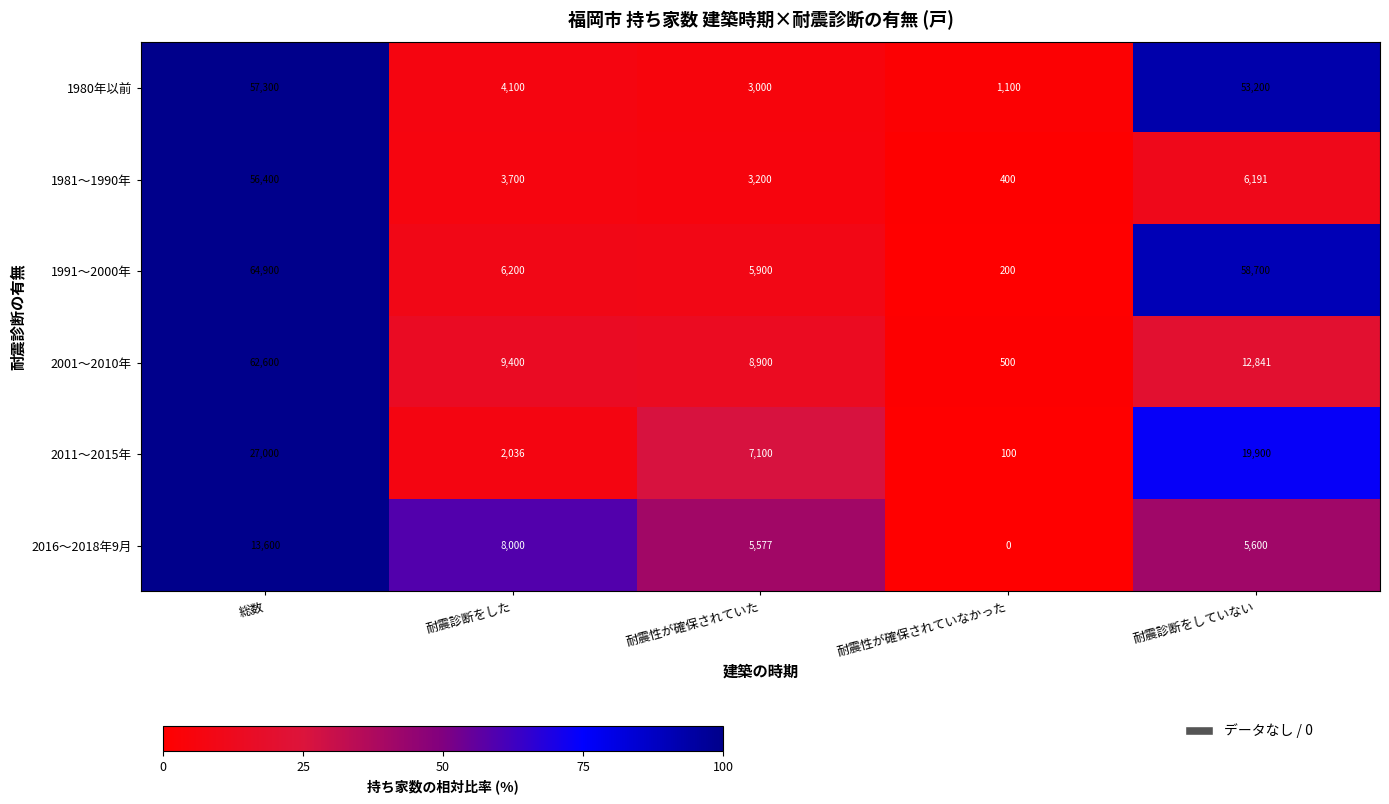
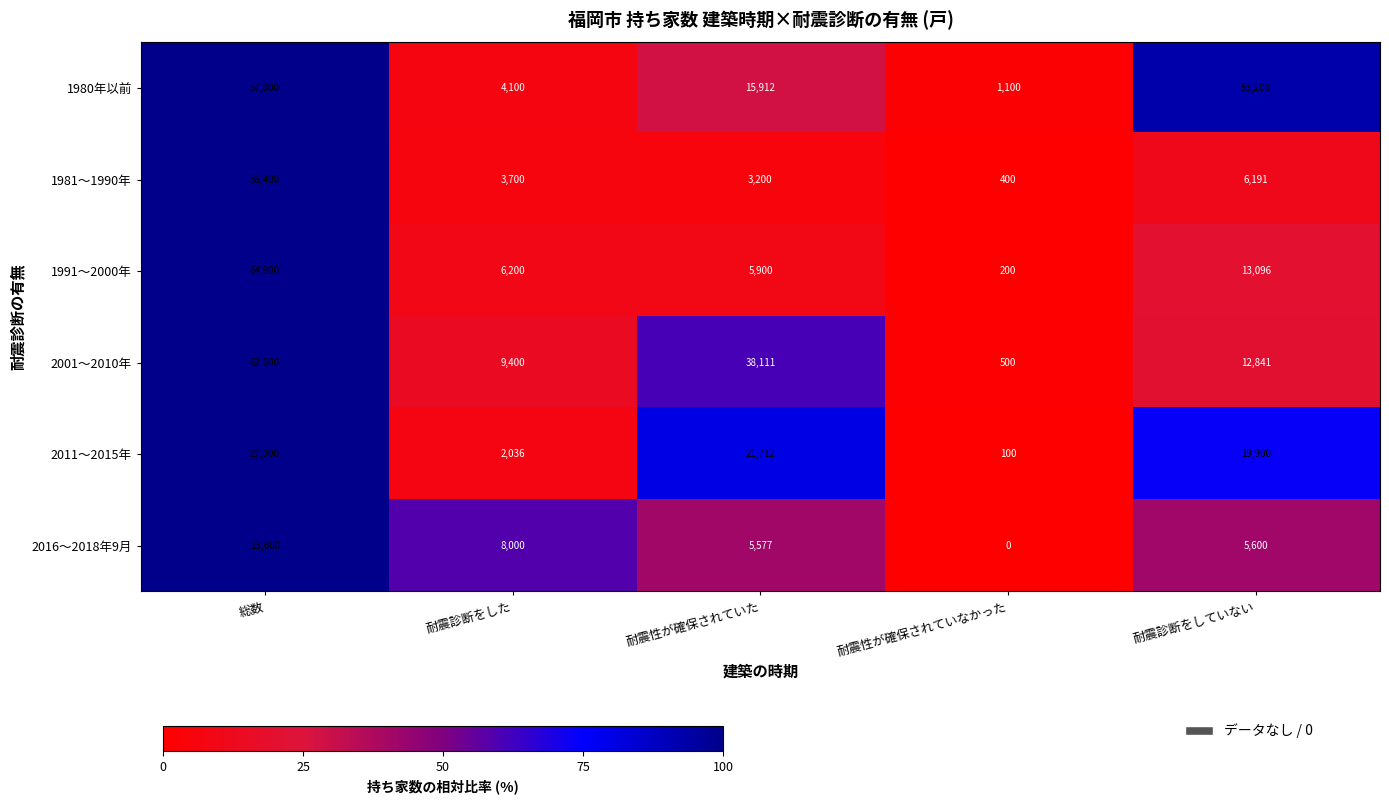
  {
    "1980年以前": {
      "総数": "57,300",
      "耐震診断をした": "4,100",
-     "耐震性が確保されていた": "3,000",
+     "耐震性が確保されていた": "15,912",
      "耐震性が確保されていなかった": "1,100",
      "耐震診断をしていない": "53,200"
    },
    "1981～1990年": {
      "総数": "56,400",
      "耐震診断をした": "3,700",
      "耐震性が確保されていた": "3,200",
      "耐震性が確保されていなかった": "400",
      "耐震診断をしていない": "6,191"
    },
    "1991～2000年": {
      "総数": "64,900",
      "耐震診断をした": "6,200",
      "耐震性が確保されていた": "5,900",
      "耐震性が確保されていなかった": "200",
-     "耐震診断をしていない": "58,700"
+     "耐震診断をしていない": "13,096"
    },
    "2001～2010年": {
      "総数": "62,600",
      "耐震診断をした": "9,400",
-     "耐震性が確保されていた": "8,900",
+     "耐震性が確保されていた": "38,111",
      "耐震性が確保されていなかった": "500",
      "耐震診断をしていない": "12,841"
    },
    "2011～2015年": {
      "総数": "27,000",
      "耐震診断をした": "2,036",
-     "耐震性が確保されていた": "7,100",
+     "耐震性が確保されていた": "21,712",
      "耐震性が確保されていなかった": "100",
      "耐震診断をしていない": "19,900"
    },
    "2016～2018年9月": {
      "総数": "13,600",
      "耐震診断をした": "8,000",
      "耐震性が確保されていた": "5,577",
      "耐震性が確保されていなかった": "0",
      "耐震診断をしていない": "5,600"
    }
  }
